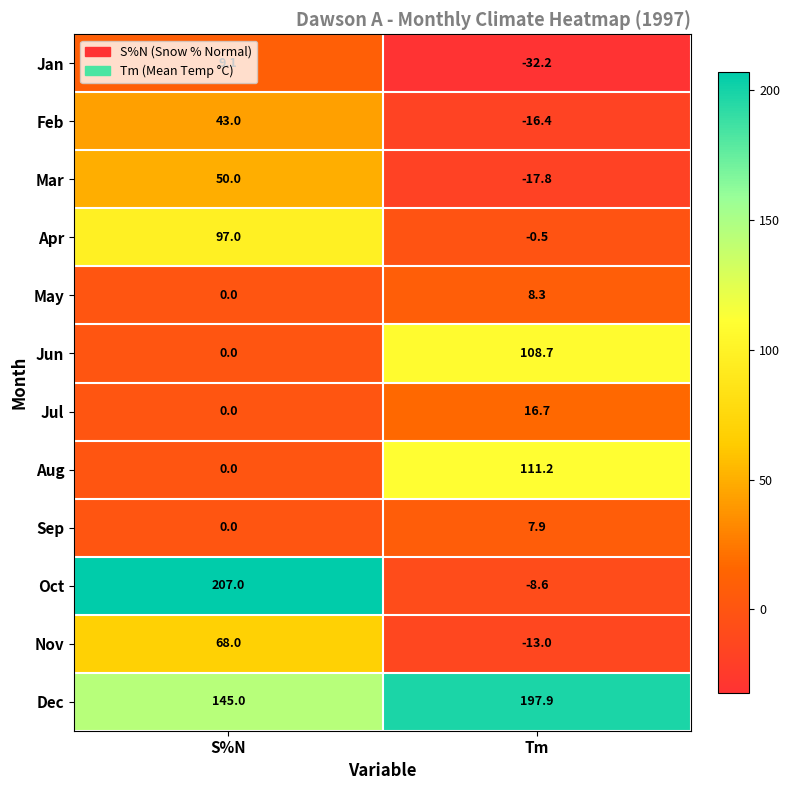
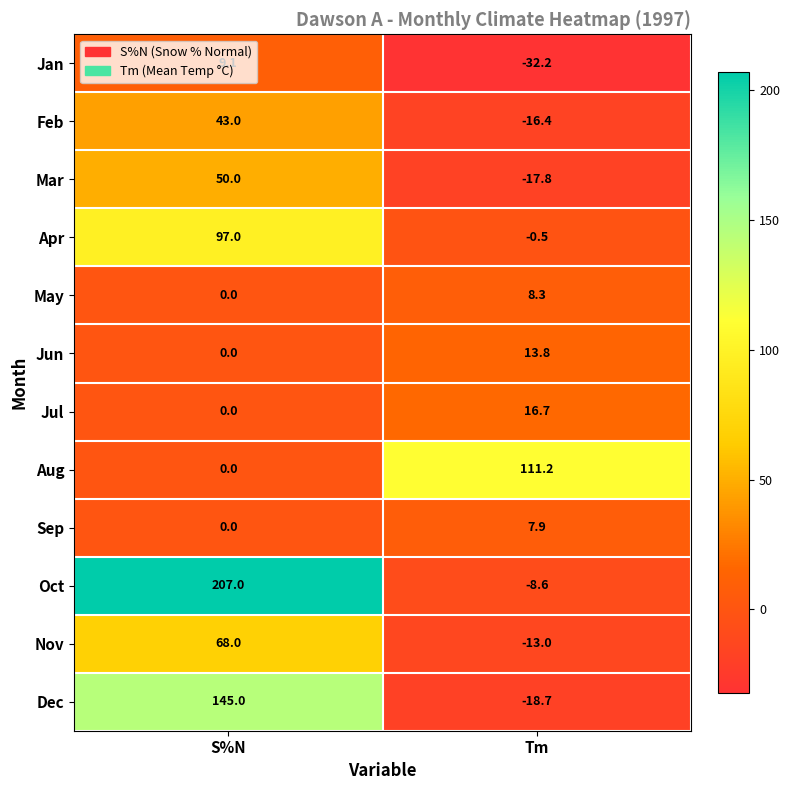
  {
    "Jan": {
      "Tm": -32.2
    },
    "Feb": {
      "S%N": 43.0,
      "Tm": -16.4
    },
    "Mar": {
      "S%N": 50.0,
      "Tm": -17.8
    },
    "Apr": {
      "S%N": 97.0,
      "Tm": -0.5
    },
    "May": {
      "S%N": 0.0,
      "Tm": 8.3
    },
    "Jun": {
      "S%N": 0.0,
-     "Tm": 108.7
+     "Tm": 13.8
    },
    "Jul": {
      "S%N": 0.0,
      "Tm": 16.7
    },
    "Aug": {
      "S%N": 0.0,
      "Tm": 111.2
    },
    "Sep": {
      "S%N": 0.0,
      "Tm": 7.9
    },
    "Oct": {
      "S%N": 207.0,
      "Tm": -8.6
    },
    "Nov": {
      "S%N": 68.0,
      "Tm": -13.0
    },
    "Dec": {
      "S%N": 145.0,
-     "Tm": 197.9
+     "Tm": -18.7
    }
  }
